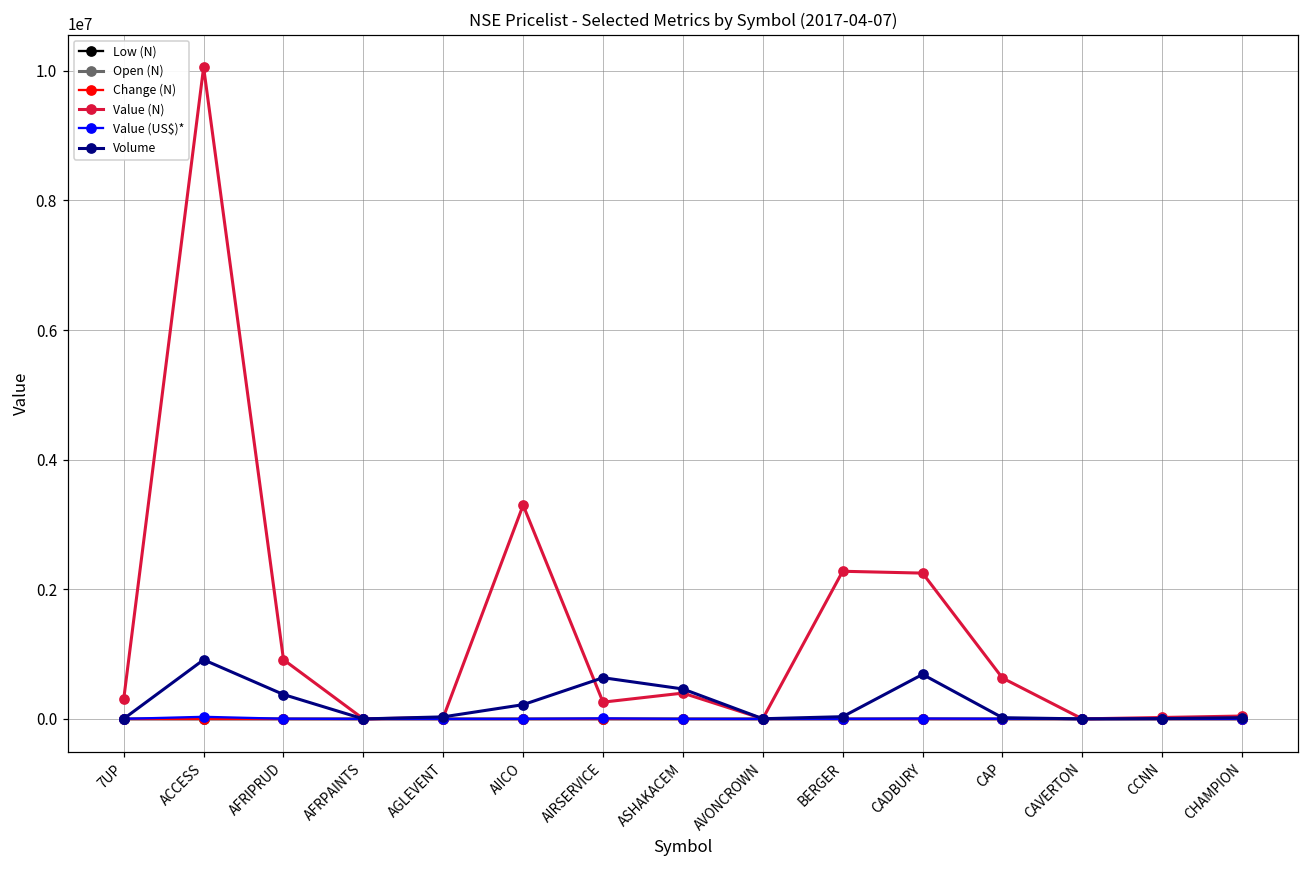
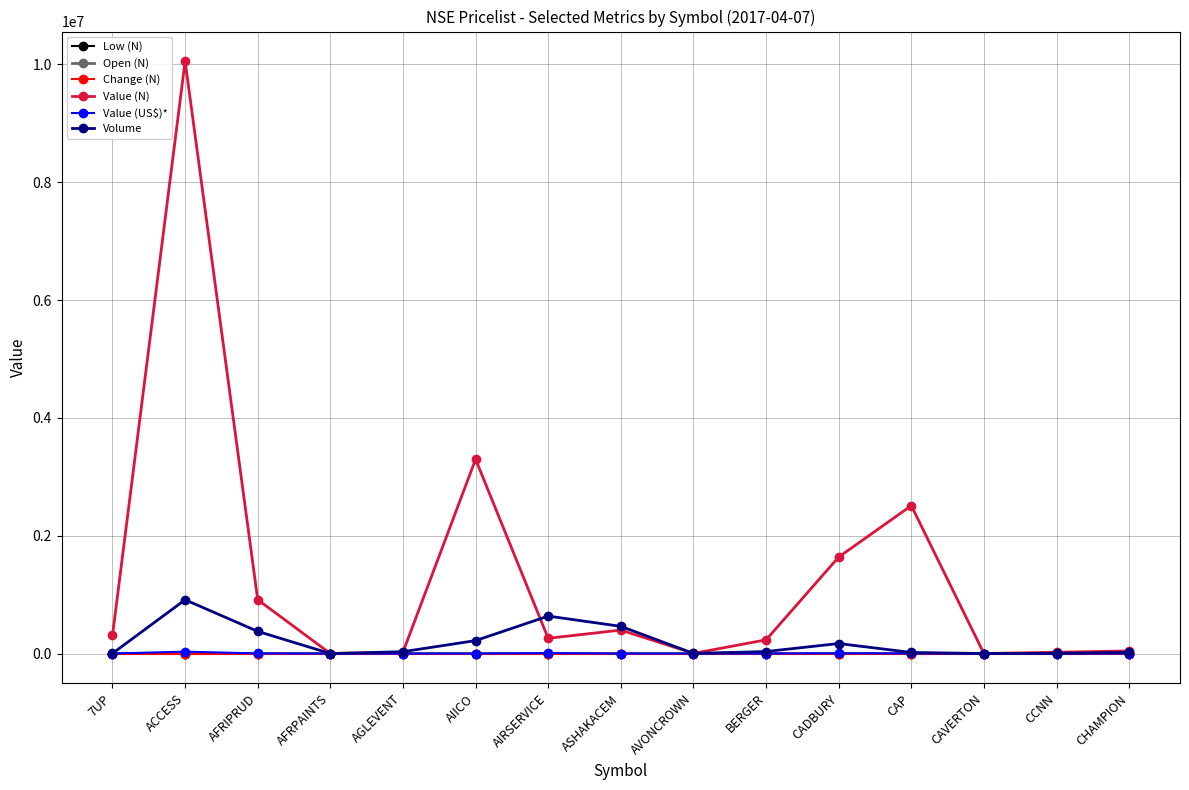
  {
    "Value (N)": {
      "7UP": 300000,
      "ACCESS": 10100000,
      "AFRIPRUD": 900000,
      "AIICO": 3300000,
      "AIRSERVICE": 300000,
      "ASHAKACEM": 400000,
-     "BERGER": 2300000,
-     "CADBURY": 2200000,
-     "CAP": 600000
+     "BERGER": 200000,
+     "CADBURY": 1600000,
+     "CAP": 2500000
    },
    "Volume": {
      "ACCESS": 900000,
      "AFRIPRUD": 400000,
      "AIICO": 200000,
      "AIRSERVICE": 600000,
      "ASHAKACEM": 500000,
-     "CADBURY": 700000
+     "CADBURY": 200000
    }
  }
